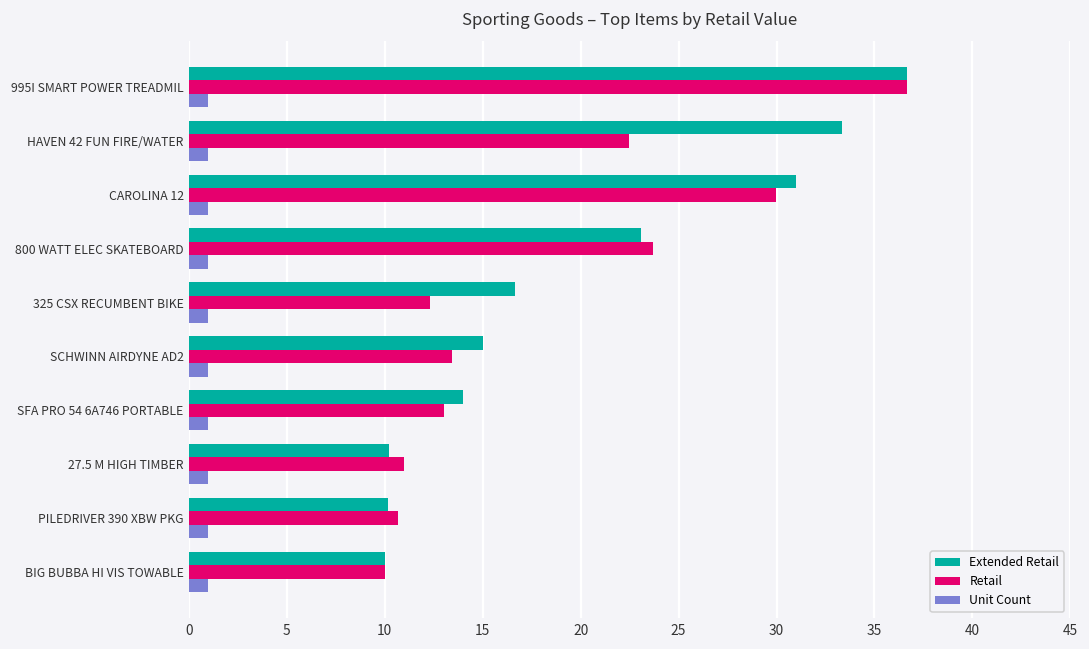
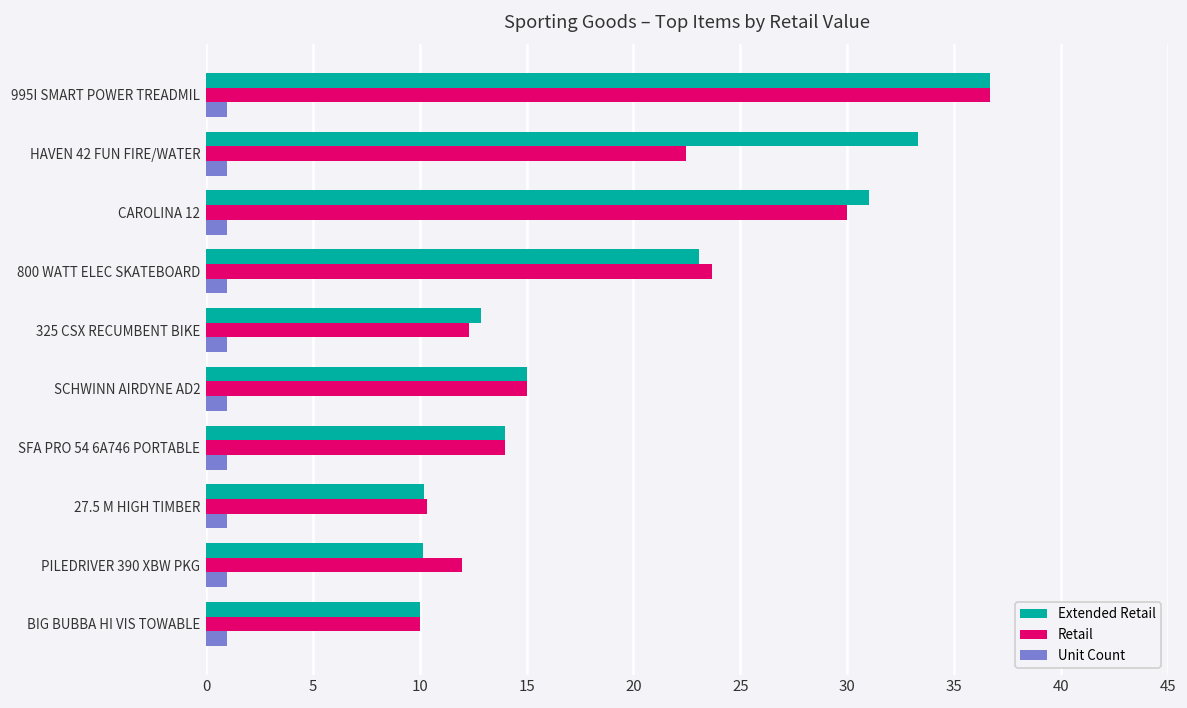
  {
    "Extended Retail": {
      "995I SMART POWER TREADMIL": 36.7,
      "HAVEN 42 FUN FIRE/WATER": 33.3,
      "CAROLINA 12": 31.0,
      "800 WATT ELEC SKATEBOARD": 23.1,
-     "325 CSX RECUMBENT BIKE": 16.7,
+     "325 CSX RECUMBENT BIKE": 12.9,
      "SCHWINN AIRDYNE AD2": 15.0,
      "SFA PRO 54 6A746 PORTABLE": 14.0,
      "27.5 M HIGH TIMBER": 10.2,
      "PILEDRIVER 390 XBW PKG": 10.2,
      "BIG BUBBA HI VIS TOWABLE": 10.0
    },
    "Retail": {
      "995I SMART POWER TREADMIL": 36.7,
      "HAVEN 42 FUN FIRE/WATER": 22.4,
      "CAROLINA 12": 30.0,
      "800 WATT ELEC SKATEBOARD": 23.7,
      "325 CSX RECUMBENT BIKE": 12.3,
-     "SCHWINN AIRDYNE AD2": 13.4,
-     "SFA PRO 54 6A746 PORTABLE": 13.0,
-     "27.5 M HIGH TIMBER": 11.0,
-     "PILEDRIVER 390 XBW PKG": 10.7,
+     "SCHWINN AIRDYNE AD2": 15.0,
+     "SFA PRO 54 6A746 PORTABLE": 14.0,
+     "27.5 M HIGH TIMBER": 10.3,
+     "PILEDRIVER 390 XBW PKG": 12.0,
      "BIG BUBBA HI VIS TOWABLE": 10.0
    },
    "Unit Count": {
      "995I SMART POWER TREADMIL": 1.0,
      "HAVEN 42 FUN FIRE/WATER": 1.0,
      "CAROLINA 12": 1.0,
      "800 WATT ELEC SKATEBOARD": 1.0,
      "325 CSX RECUMBENT BIKE": 1.0,
      "SCHWINN AIRDYNE AD2": 1.0,
      "SFA PRO 54 6A746 PORTABLE": 1.0,
      "27.5 M HIGH TIMBER": 1.0,
      "PILEDRIVER 390 XBW PKG": 1.0,
      "BIG BUBBA HI VIS TOWABLE": 1.0
    }
  }
